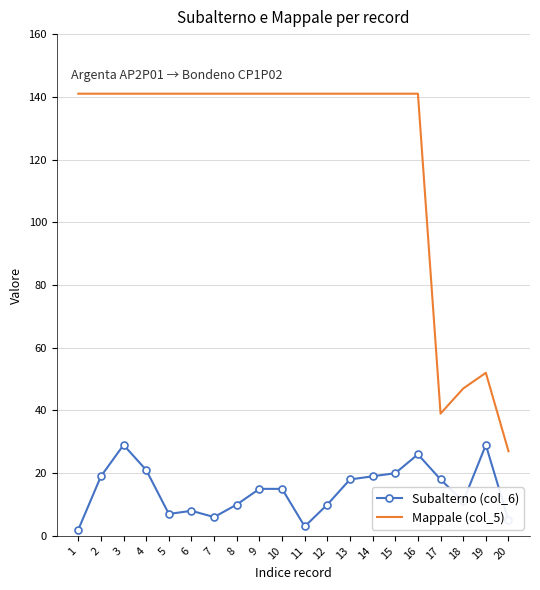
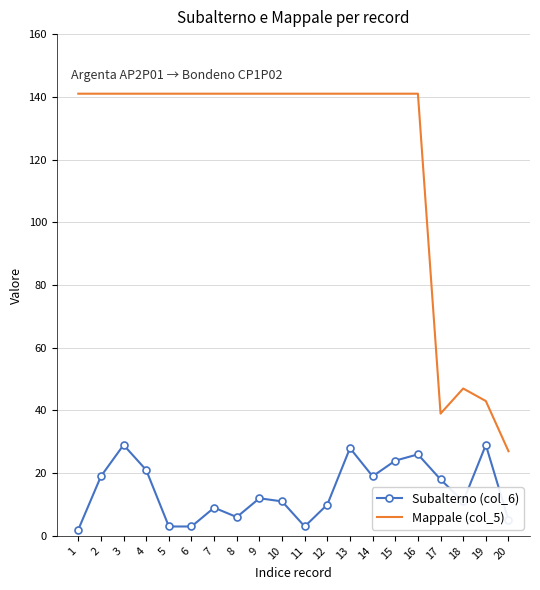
  {
    "Subalterno (col_6)": {
      "1": 2,
      "2": 19,
      "3": 29,
      "4": 21,
-     "5": 7,
-     "6": 8,
-     "7": 6,
-     "8": 10,
-     "9": 15,
-     "10": 15,
+     "5": 3,
+     "6": 3,
+     "7": 9,
+     "8": 6,
+     "9": 12,
+     "10": 11,
      "11": 3,
      "12": 10,
-     "13": 18,
+     "13": 28,
      "14": 19,
-     "15": 20,
+     "15": 24,
      "16": 26,
      "17": 18,
      "19": 29
    },
    "Mappale (col_5)": {
      "1": 141,
      "2": 141,
      "3": 141,
      "4": 141,
      "5": 141,
      "6": 141,
      "7": 141,
      "8": 141,
      "9": 141,
      "10": 141,
      "11": 141,
      "12": 141,
      "13": 141,
      "14": 141,
      "15": 141,
      "16": 141,
      "17": 39,
      "18": 47,
-     "19": 52,
+     "19": 43,
      "20": 27
    }
  }
